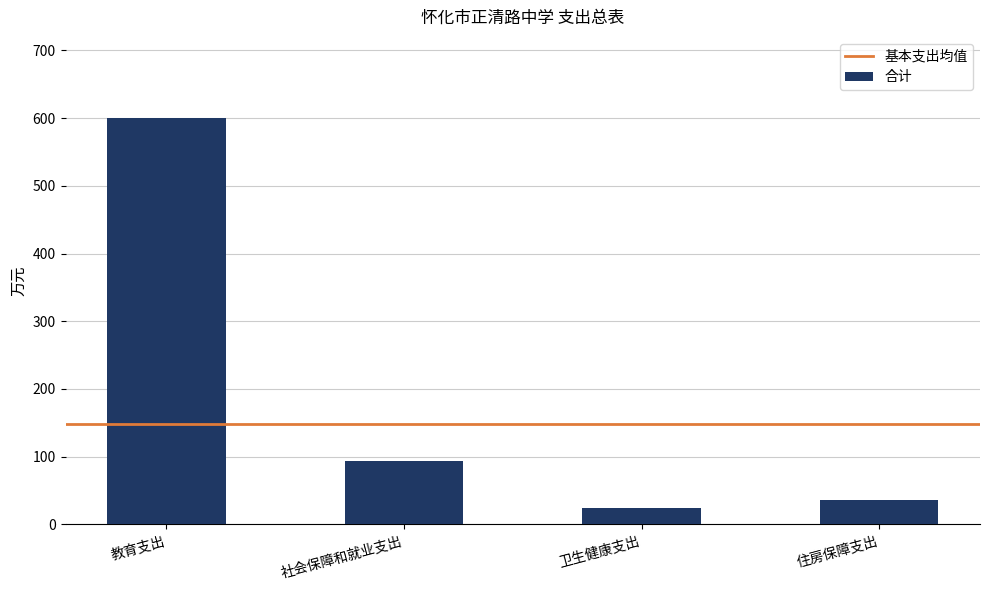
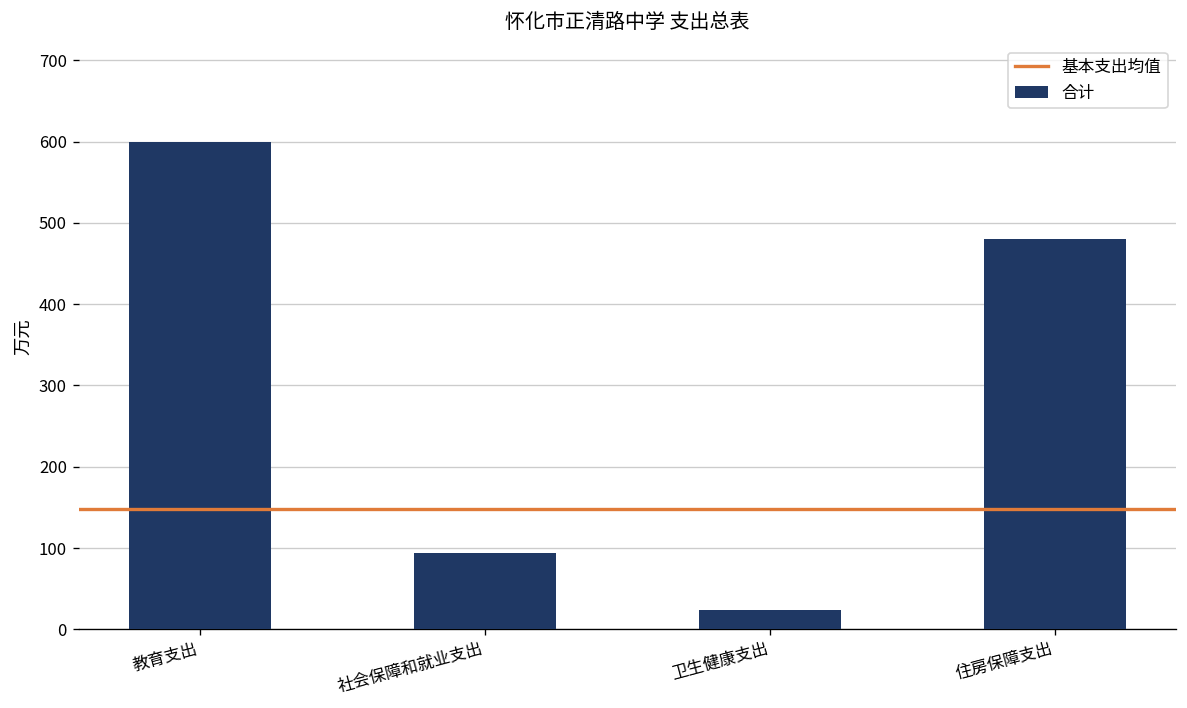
  {
    "教育支出": 600,
    "社会保障和就业支出": 90,
    "卫生健康支出": 20,
-   "住房保障支出": 40
+   "住房保障支出": 480
  }
